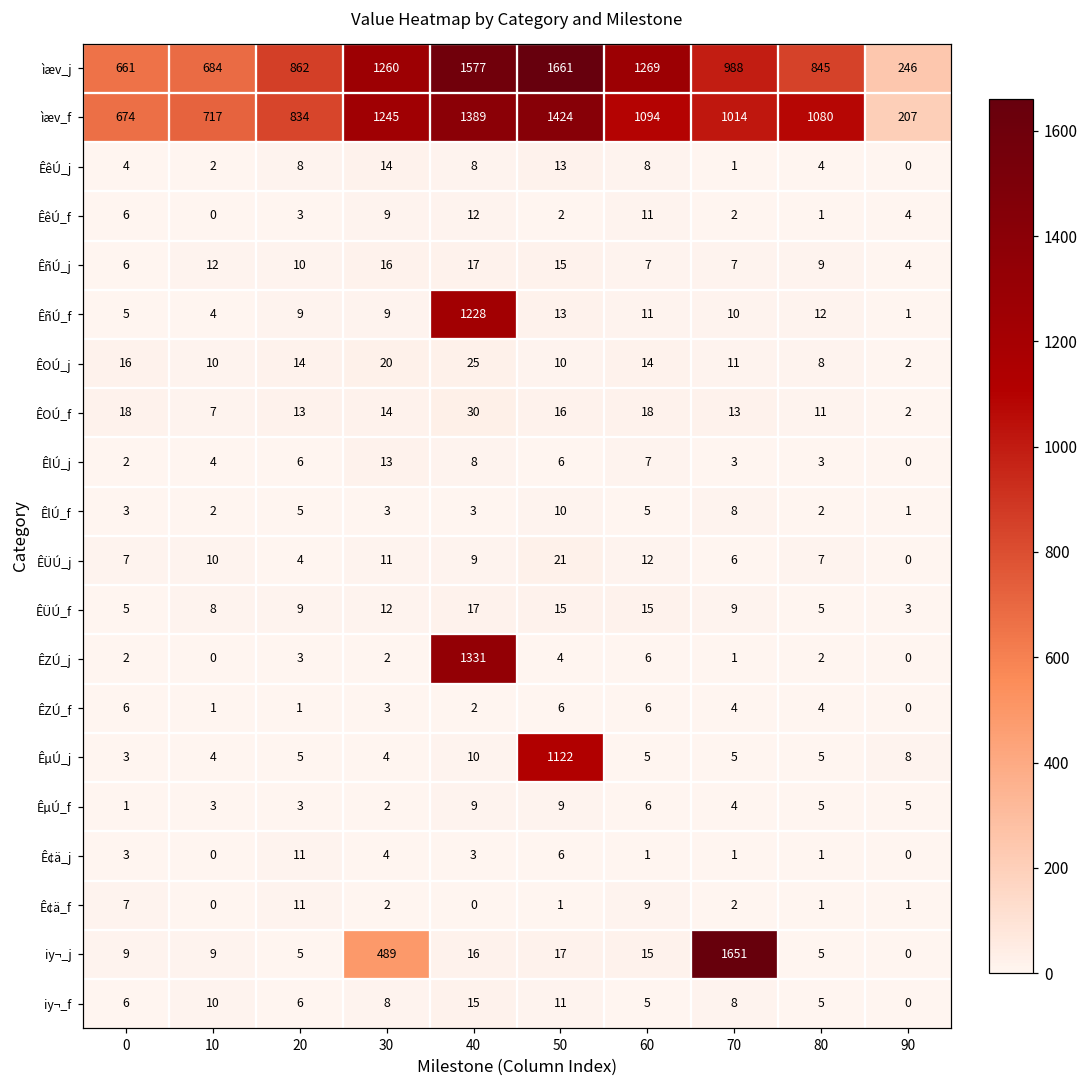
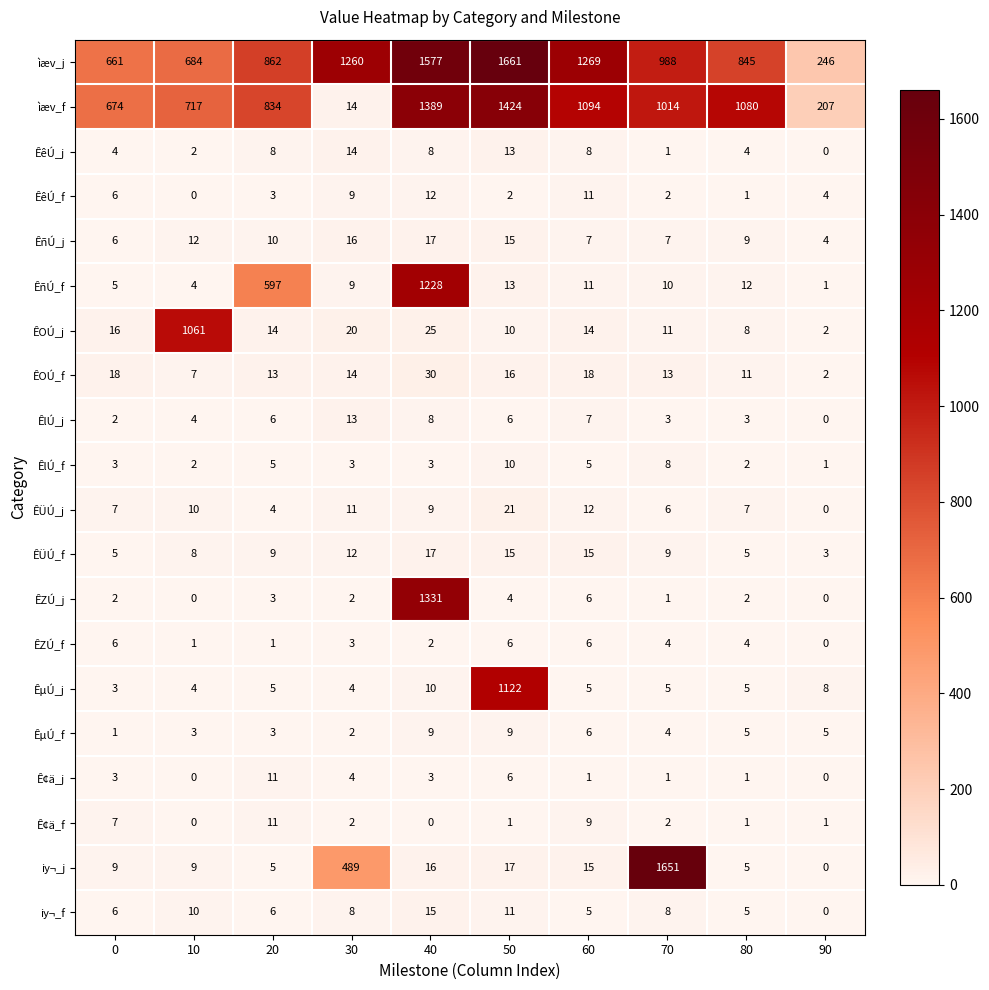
  {
    "ìæv_j": {
      "0": 661,
      "10": 684,
      "20": 862,
      "30": 1260,
      "40": 1577,
      "50": 1661,
      "60": 1269,
      "70": 988,
      "80": 845,
      "90": 246
    },
    "ìæv_f": {
      "0": 674,
      "10": 717,
      "20": 834,
-     "30": 1245,
+     "30": 14,
      "40": 1389,
      "50": 1424,
      "60": 1094,
      "70": 1014,
      "80": 1080,
      "90": 207
    },
    "ÊêÚ_j": {
      "0": 4,
      "10": 2,
      "20": 8,
      "30": 14,
      "40": 8,
      "50": 13,
      "60": 8,
      "70": 1,
      "80": 4,
      "90": 0
    },
    "ÊêÚ_f": {
      "0": 6,
      "10": 0,
      "20": 3,
      "30": 9,
      "40": 12,
      "50": 2,
      "60": 11,
      "70": 2,
      "80": 1,
      "90": 4
    },
    "ÊñÚ_j": {
      "0": 6,
      "10": 12,
      "20": 10,
      "30": 16,
      "40": 17,
      "50": 15,
      "60": 7,
      "70": 7,
      "80": 9,
      "90": 4
    },
    "ÊñÚ_f": {
      "0": 5,
      "10": 4,
-     "20": 9,
+     "20": 597,
      "30": 9,
      "40": 1228,
      "50": 13,
      "60": 11,
      "70": 10,
      "80": 12,
      "90": 1
    },
    "ÊOÚ_j": {
      "0": 16,
-     "10": 10,
+     "10": 1061,
      "20": 14,
      "30": 20,
      "40": 25,
      "50": 10,
      "60": 14,
      "70": 11,
      "80": 8,
      "90": 2
    },
    "ÊOÚ_f": {
      "0": 18,
      "10": 7,
      "20": 13,
      "30": 14,
      "40": 30,
      "50": 16,
      "60": 18,
      "70": 13,
      "80": 11,
      "90": 2
    },
    "ÊlÚ_j": {
      "0": 2,
      "10": 4,
      "20": 6,
      "30": 13,
      "40": 8,
      "50": 6,
      "60": 7,
      "70": 3,
      "80": 3,
      "90": 0
    },
    "ÊlÚ_f": {
      "0": 3,
      "10": 2,
      "20": 5,
      "30": 3,
      "40": 3,
      "50": 10,
      "60": 5,
      "70": 8,
      "80": 2,
      "90": 1
    },
    "ÊÜÚ_j": {
      "0": 7,
      "10": 10,
      "20": 4,
      "30": 11,
      "40": 9,
      "50": 21,
      "60": 12,
      "70": 6,
      "80": 7,
      "90": 0
    },
    "ÊÜÚ_f": {
      "0": 5,
      "10": 8,
      "20": 9,
      "30": 12,
      "40": 17,
      "50": 15,
      "60": 15,
      "70": 9,
      "80": 5,
      "90": 3
    },
    "ÊZÚ_j": {
      "0": 2,
      "10": 0,
      "20": 3,
      "30": 2,
      "40": 1331,
      "50": 4,
      "60": 6,
      "70": 1,
      "80": 2,
      "90": 0
    },
    "ÊZÚ_f": {
      "0": 6,
      "10": 1,
      "20": 1,
      "30": 3,
      "40": 2,
      "50": 6,
      "60": 6,
      "70": 4,
      "80": 4,
      "90": 0
    },
    "ÊµÚ_j": {
      "0": 3,
      "10": 4,
      "20": 5,
      "30": 4,
      "40": 10,
      "50": 1122,
      "60": 5,
      "70": 5,
      "80": 5,
      "90": 8
    },
    "ÊµÚ_f": {
      "0": 1,
      "10": 3,
      "20": 3,
      "30": 2,
      "40": 9,
      "50": 9,
      "60": 6,
      "70": 4,
      "80": 5,
      "90": 5
    },
    "Ê¢ä_j": {
      "0": 3,
      "10": 0,
      "20": 11,
      "30": 4,
      "40": 3,
      "50": 6,
      "60": 1,
      "70": 1,
      "80": 1,
      "90": 0
    },
    "Ê¢ä_f": {
      "0": 7,
      "10": 0,
      "20": 11,
      "30": 2,
      "40": 0,
      "50": 1,
      "60": 9,
      "70": 2,
      "80": 1,
      "90": 1
    },
    "iy¬_j": {
      "0": 9,
      "10": 9,
      "20": 5,
      "30": 489,
      "40": 16,
      "50": 17,
      "60": 15,
      "70": 1651,
      "80": 5,
      "90": 0
    },
    "iy¬_f": {
      "0": 6,
      "10": 10,
      "20": 6,
      "30": 8,
      "40": 15,
      "50": 11,
      "60": 5,
      "70": 8,
      "80": 5,
      "90": 0
    }
  }
